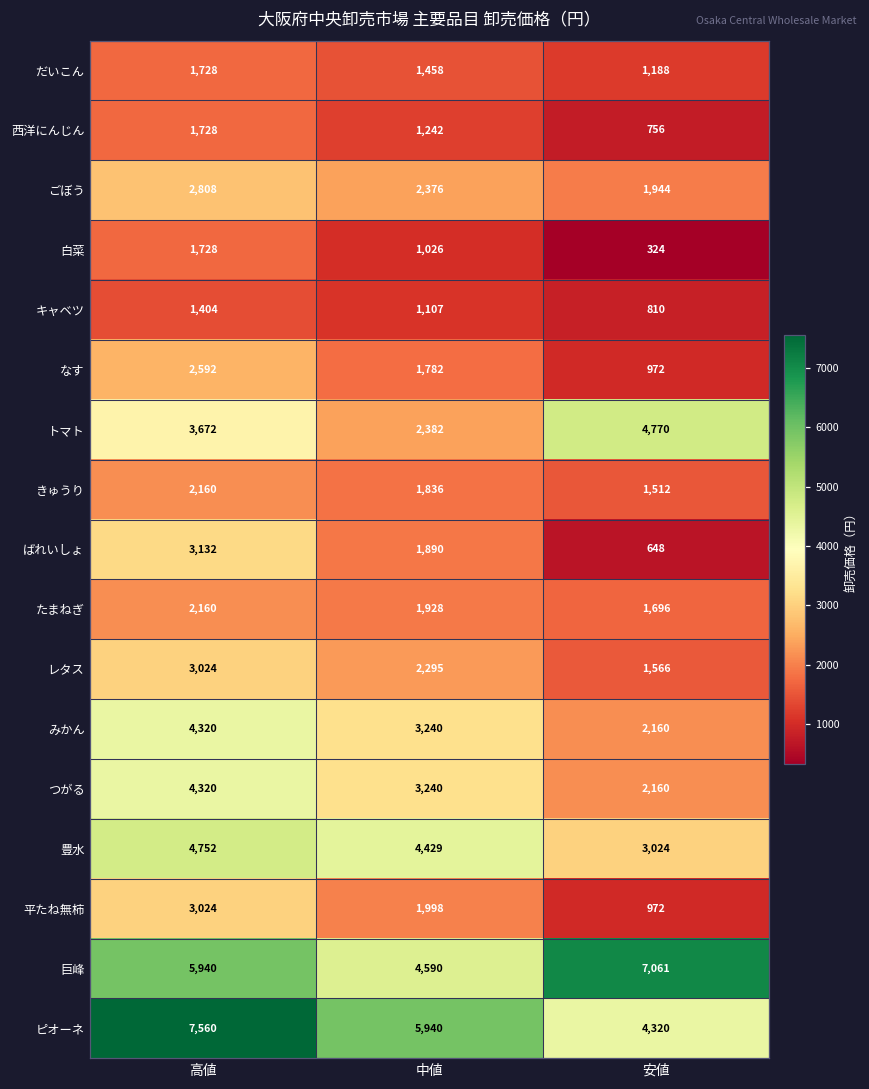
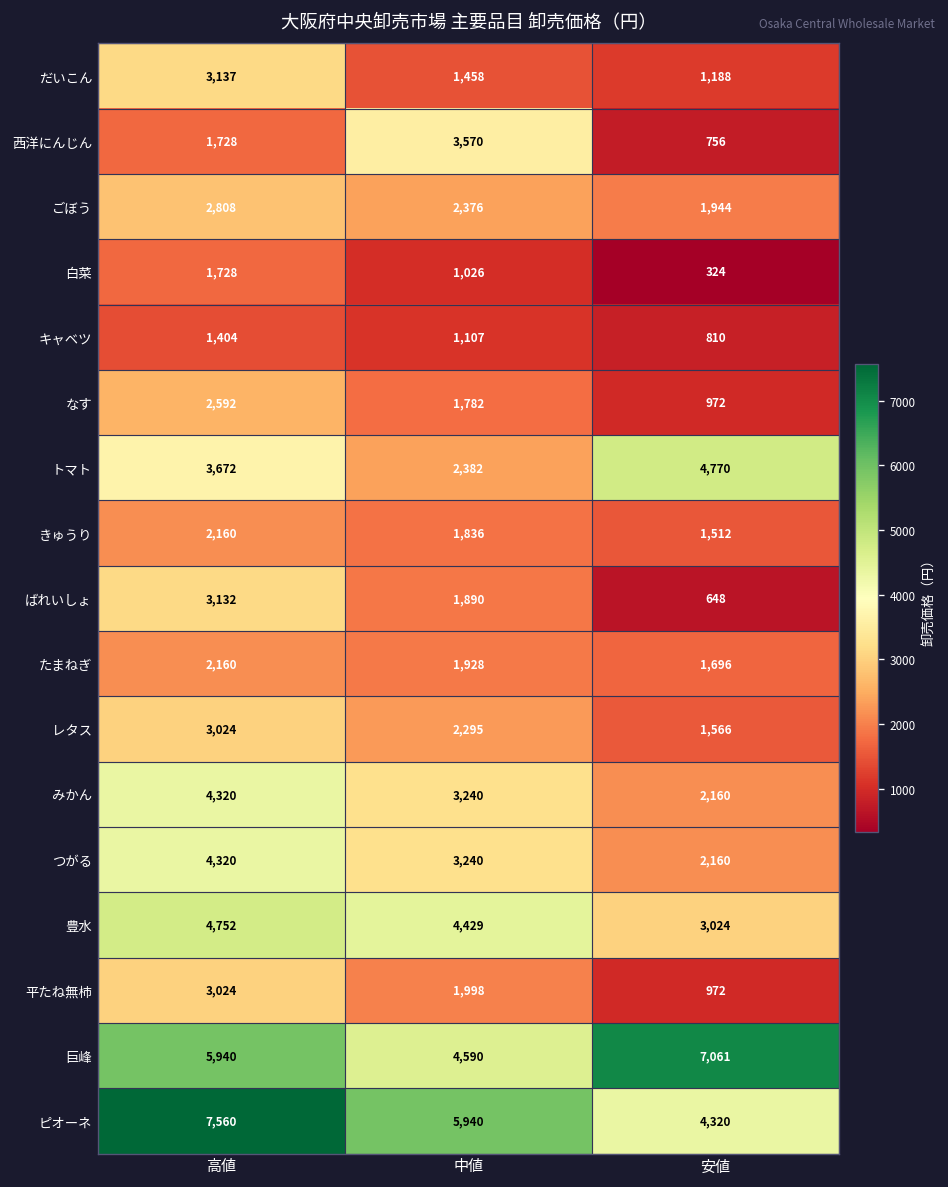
  {
    "だいこん": {
-     "高値": "1,728",
+     "高値": "3,137",
      "中値": "1,458",
      "安値": "1,188"
    },
    "西洋にんじん": {
      "高値": "1,728",
-     "中値": "1,242",
+     "中値": "3,570",
      "安値": "756"
    },
    "ごぼう": {
      "高値": "2,808",
      "中値": "2,376",
      "安値": "1,944"
    },
    "白菜": {
      "高値": "1,728",
      "中値": "1,026",
      "安値": "324"
    },
    "キャベツ": {
      "高値": "1,404",
      "中値": "1,107",
      "安値": "810"
    },
    "なす": {
      "高値": "2,592",
      "中値": "1,782",
      "安値": "972"
    },
    "トマト": {
      "高値": "3,672",
      "中値": "2,382",
      "安値": "4,770"
    },
    "きゅうり": {
      "高値": "2,160",
      "中値": "1,836",
      "安値": "1,512"
    },
    "ばれいしょ": {
      "高値": "3,132",
      "中値": "1,890",
      "安値": "648"
    },
    "たまねぎ": {
      "高値": "2,160",
      "中値": "1,928",
      "安値": "1,696"
    },
    "レタス": {
      "高値": "3,024",
      "中値": "2,295",
      "安値": "1,566"
    },
    "みかん": {
      "高値": "4,320",
      "中値": "3,240",
      "安値": "2,160"
    },
    "つがる": {
      "高値": "4,320",
      "中値": "3,240",
      "安値": "2,160"
    },
    "豊水": {
      "高値": "4,752",
      "中値": "4,429",
      "安値": "3,024"
    },
    "平たね無柿": {
      "高値": "3,024",
      "中値": "1,998",
      "安値": "972"
    },
    "巨峰": {
      "高値": "5,940",
      "中値": "4,590",
      "安値": "7,061"
    },
    "ピオーネ": {
      "高値": "7,560",
      "中値": "5,940",
      "安値": "4,320"
    }
  }
